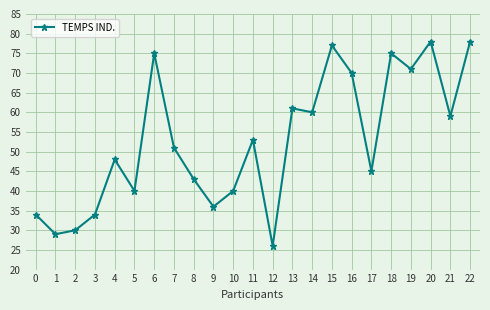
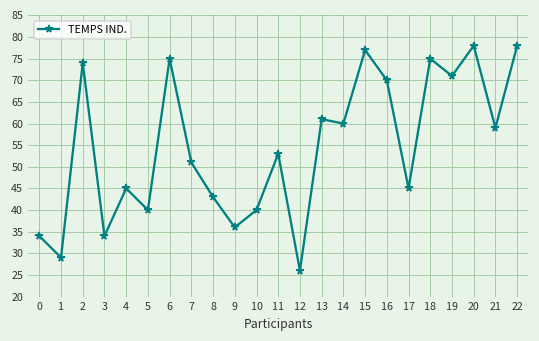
  {
    "0": 34,
    "1": 29,
-   "2": 30,
+   "2": 74,
    "3": 34,
-   "4": 48,
+   "4": 45,
    "5": 40,
    "6": 75,
    "7": 51,
    "8": 43,
    "9": 36,
    "10": 40,
    "11": 53,
    "12": 26,
    "13": 61,
    "14": 60,
    "15": 77,
    "16": 70,
    "17": 45,
    "18": 75,
    "19": 71,
    "20": 78,
    "21": 59,
    "22": 78
  }
